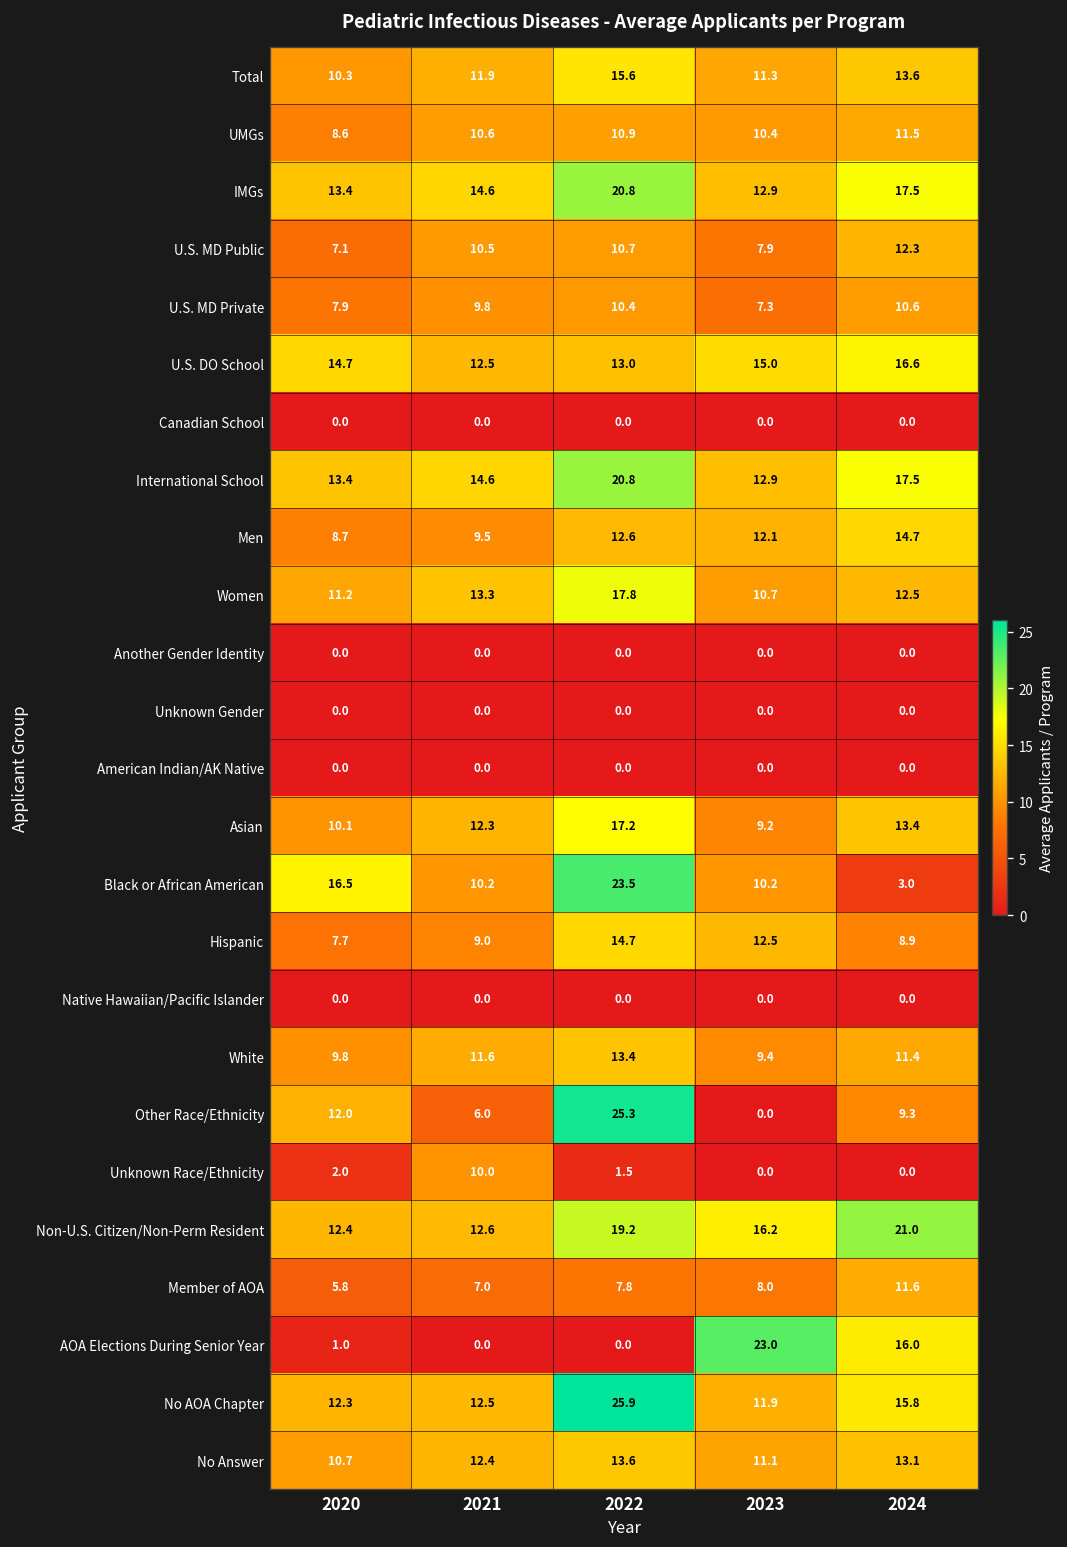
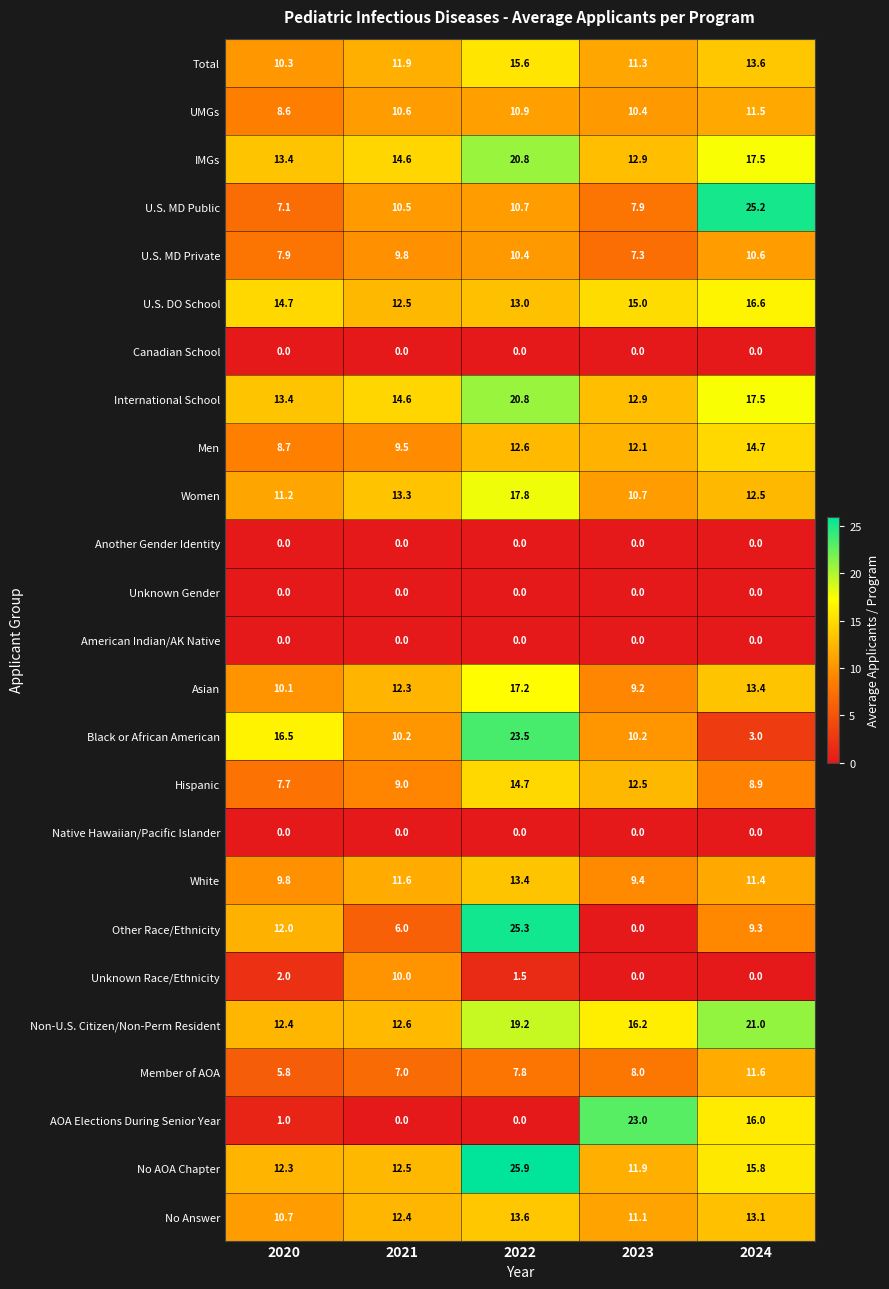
  {
    "Total": {
      "2020": 10.3,
      "2021": 11.9,
      "2022": 15.6,
      "2023": 11.3,
      "2024": 13.6
    },
    "UMGs": {
      "2020": 8.6,
      "2021": 10.6,
      "2022": 10.9,
      "2023": 10.4,
      "2024": 11.5
    },
    "IMGs": {
      "2020": 13.4,
      "2021": 14.6,
      "2022": 20.8,
      "2023": 12.9,
      "2024": 17.5
    },
    "U.S. MD Public": {
      "2020": 7.1,
      "2021": 10.5,
      "2022": 10.7,
      "2023": 7.9,
-     "2024": 12.3
+     "2024": 25.2
    },
    "U.S. MD Private": {
      "2020": 7.9,
      "2021": 9.8,
      "2022": 10.4,
      "2023": 7.3,
      "2024": 10.6
    },
    "U.S. DO School": {
      "2020": 14.7,
      "2021": 12.5,
      "2022": 13.0,
      "2023": 15.0,
      "2024": 16.6
    },
    "Canadian School": {
      "2020": 0.0,
      "2021": 0.0,
      "2022": 0.0,
      "2023": 0.0,
      "2024": 0.0
    },
    "International School": {
      "2020": 13.4,
      "2021": 14.6,
      "2022": 20.8,
      "2023": 12.9,
      "2024": 17.5
    },
    "Men": {
      "2020": 8.7,
      "2021": 9.5,
      "2022": 12.6,
      "2023": 12.1,
      "2024": 14.7
    },
    "Women": {
      "2020": 11.2,
      "2021": 13.3,
      "2022": 17.8,
      "2023": 10.7,
      "2024": 12.5
    },
    "Another Gender Identity": {
      "2020": 0.0,
      "2021": 0.0,
      "2022": 0.0,
      "2023": 0.0,
      "2024": 0.0
    },
    "Unknown Gender": {
      "2020": 0.0,
      "2021": 0.0,
      "2022": 0.0,
      "2023": 0.0,
      "2024": 0.0
    },
    "American Indian/AK Native": {
      "2020": 0.0,
      "2021": 0.0,
      "2022": 0.0,
      "2023": 0.0,
      "2024": 0.0
    },
    "Asian": {
      "2020": 10.1,
      "2021": 12.3,
      "2022": 17.2,
      "2023": 9.2,
      "2024": 13.4
    },
    "Black or African American": {
      "2020": 16.5,
      "2021": 10.2,
      "2022": 23.5,
      "2023": 10.2,
      "2024": 3.0
    },
    "Hispanic": {
      "2020": 7.7,
      "2021": 9.0,
      "2022": 14.7,
      "2023": 12.5,
      "2024": 8.9
    },
    "Native Hawaiian/Pacific Islander": {
      "2020": 0.0,
      "2021": 0.0,
      "2022": 0.0,
      "2023": 0.0,
      "2024": 0.0
    },
    "White": {
      "2020": 9.8,
      "2021": 11.6,
      "2022": 13.4,
      "2023": 9.4,
      "2024": 11.4
    },
    "Other Race/Ethnicity": {
      "2020": 12.0,
      "2021": 6.0,
      "2022": 25.3,
      "2023": 0.0,
      "2024": 9.3
    },
    "Unknown Race/Ethnicity": {
      "2020": 2.0,
      "2021": 10.0,
      "2022": 1.5,
      "2023": 0.0,
      "2024": 0.0
    },
    "Non-U.S. Citizen/Non-Perm Resident": {
      "2020": 12.4,
      "2021": 12.6,
      "2022": 19.2,
      "2023": 16.2,
      "2024": 21.0
    },
    "Member of AOA": {
      "2020": 5.8,
      "2021": 7.0,
      "2022": 7.8,
      "2023": 8.0,
      "2024": 11.6
    },
    "AOA Elections During Senior Year": {
      "2020": 1.0,
      "2021": 0.0,
      "2022": 0.0,
      "2023": 23.0,
      "2024": 16.0
    },
    "No AOA Chapter": {
      "2020": 12.3,
      "2021": 12.5,
      "2022": 25.9,
      "2023": 11.9,
      "2024": 15.8
    },
    "No Answer": {
      "2020": 10.7,
      "2021": 12.4,
      "2022": 13.6,
      "2023": 11.1,
      "2024": 13.1
    }
  }
